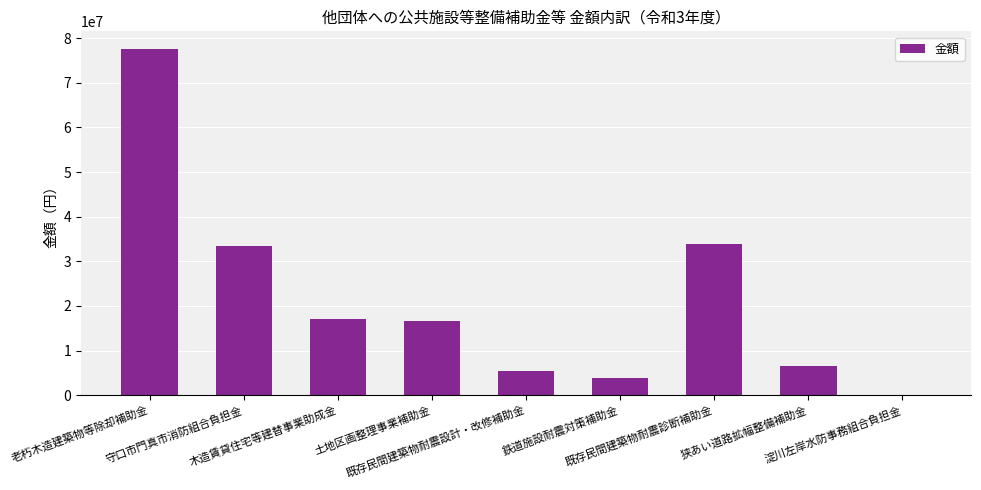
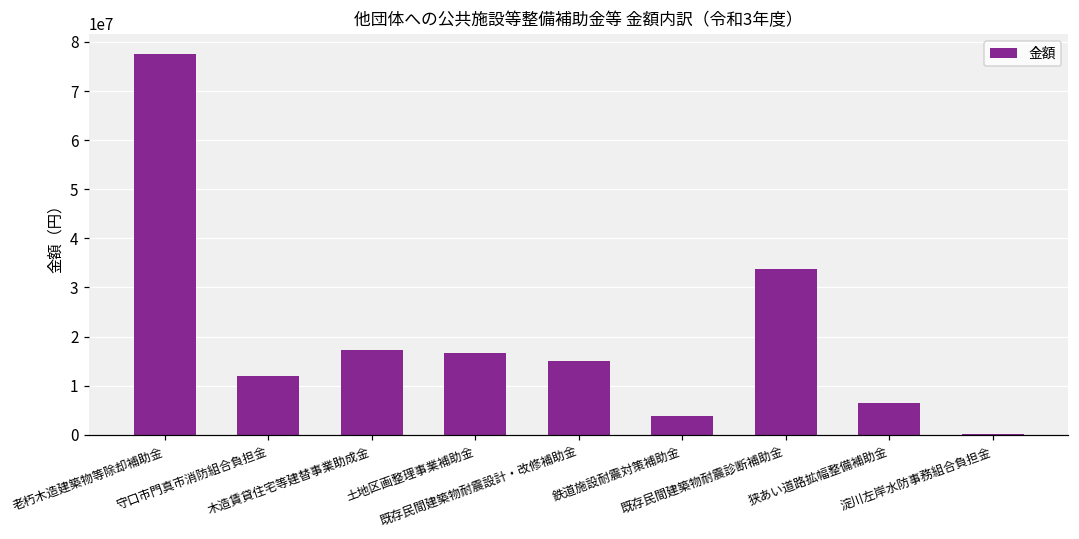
  {
    "老朽木造建築物等除却補助金": 78000000,
-   "守口市門真市消防組合負担金": 34000000,
+   "守口市門真市消防組合負担金": 12000000,
    "木造賃貸住宅等建替事業助成金": 17000000,
    "土地区画整理事業補助金": 17000000,
-   "既存民間建築物耐震設計・改修補助金": 5000000,
+   "既存民間建築物耐震設計・改修補助金": 15000000,
    "鉄道施設耐震対策補助金": 4000000,
    "既存民間建築物耐震診断補助金": 34000000,
    "狭あい道路拡幅整備補助金": 7000000
  }
